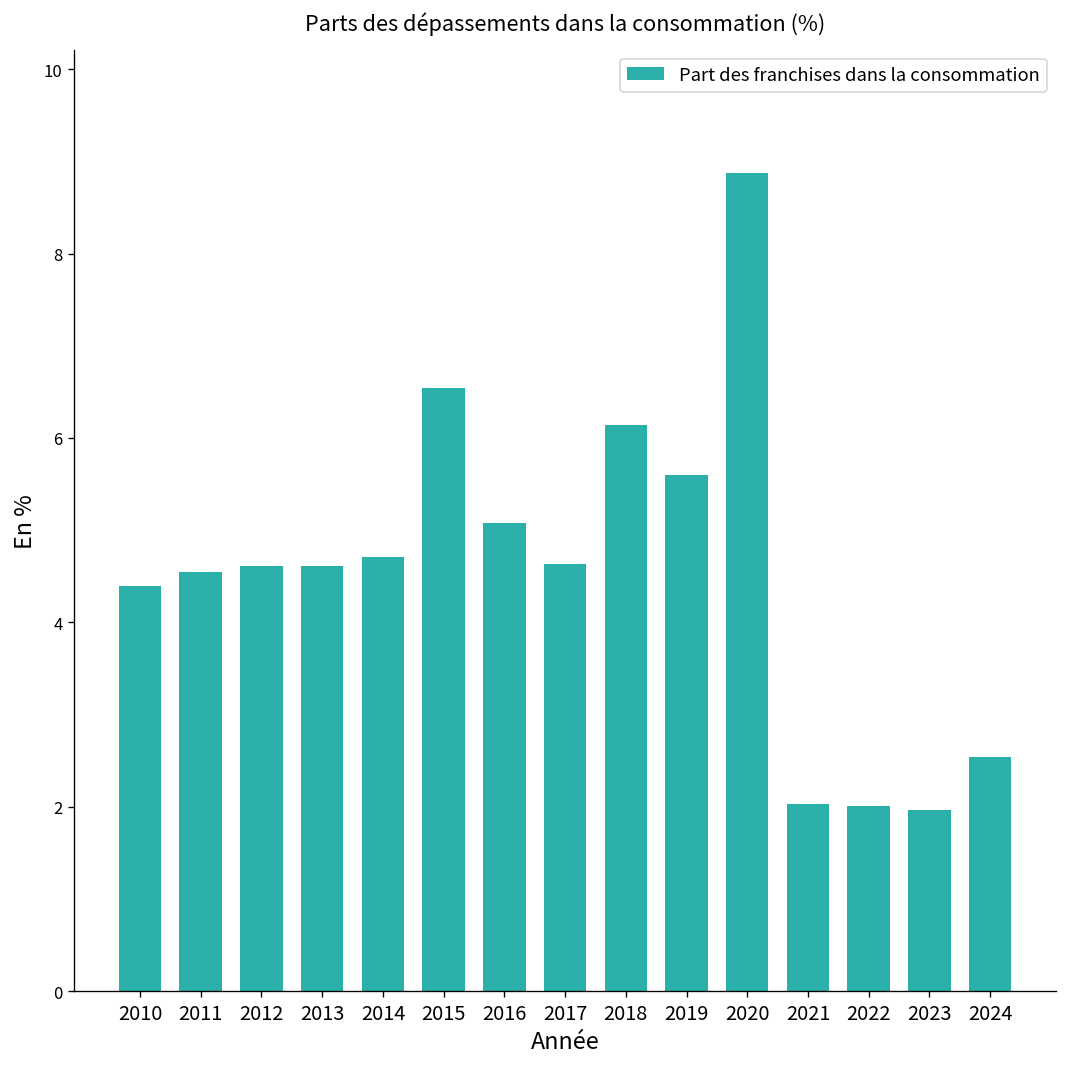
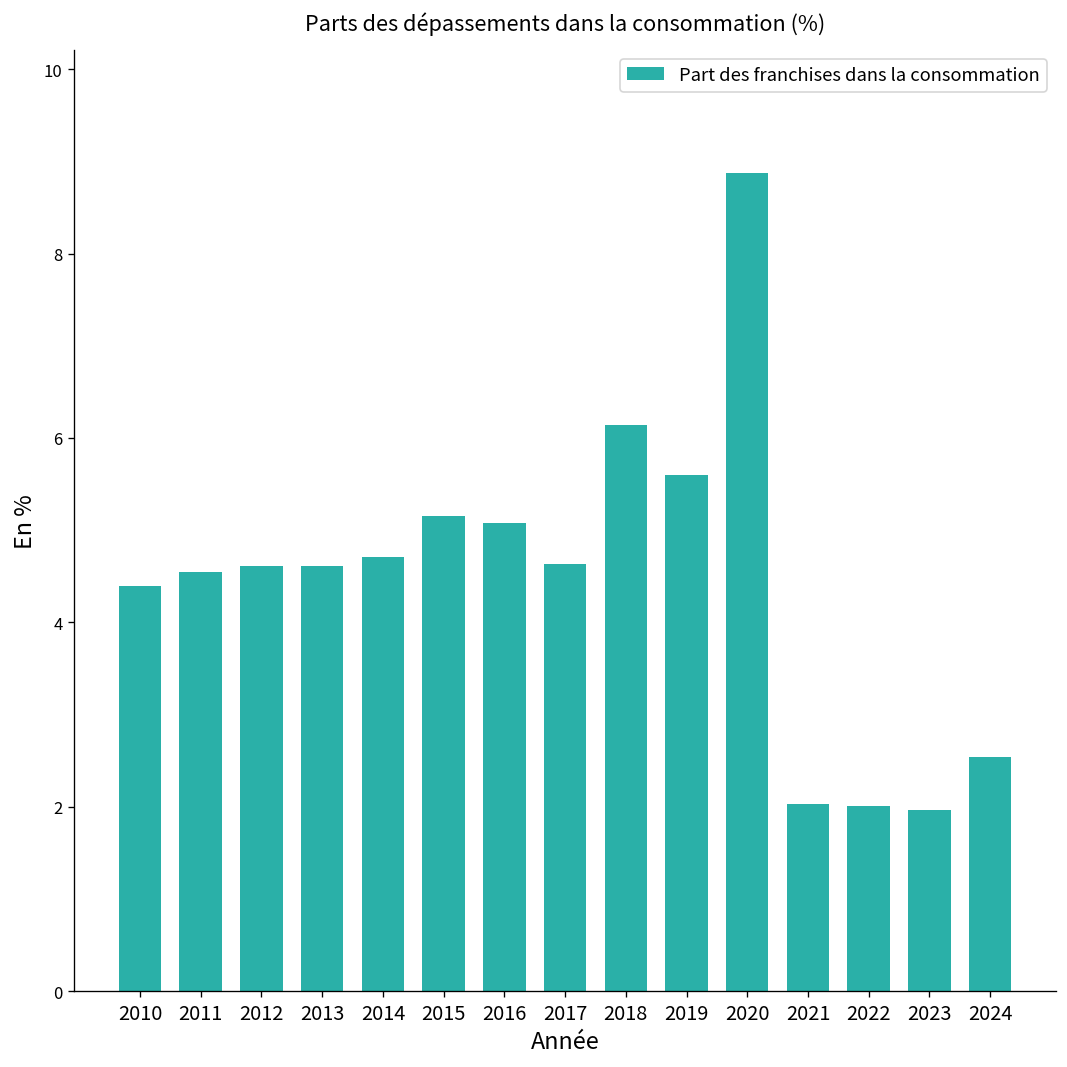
  {
    "2010": 4.4,
    "2011": 4.5,
    "2012": 4.6,
    "2013": 4.6,
    "2014": 4.7,
-   "2015": 6.5,
+   "2015": 5.2,
    "2016": 5.1,
    "2017": 4.6,
    "2018": 6.1,
    "2019": 5.6,
    "2020": 8.9,
    "2021": 2.0,
    "2022": 2.0,
    "2023": 2.0,
    "2024": 2.5
  }
